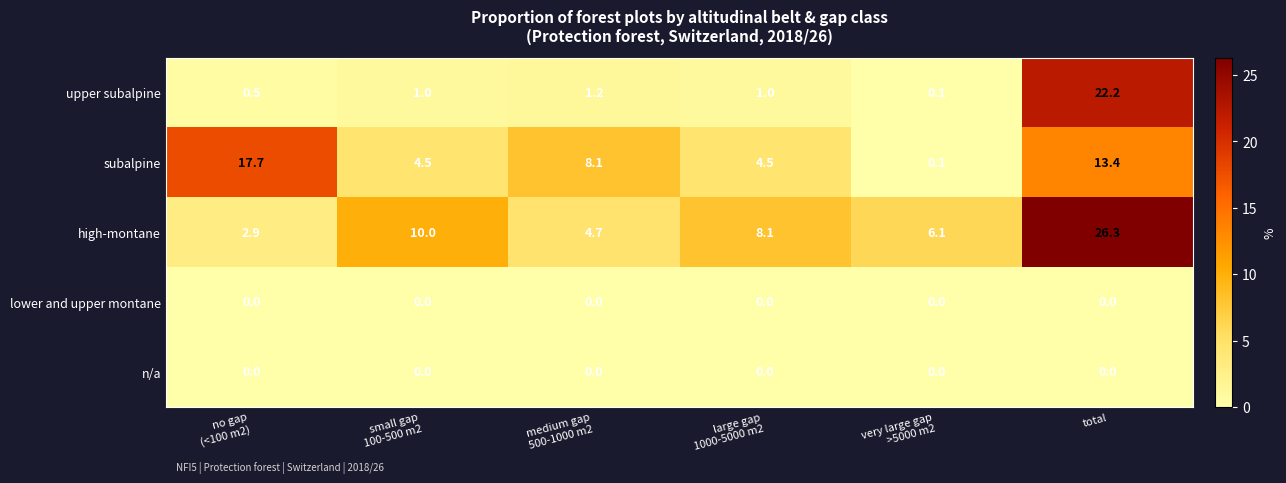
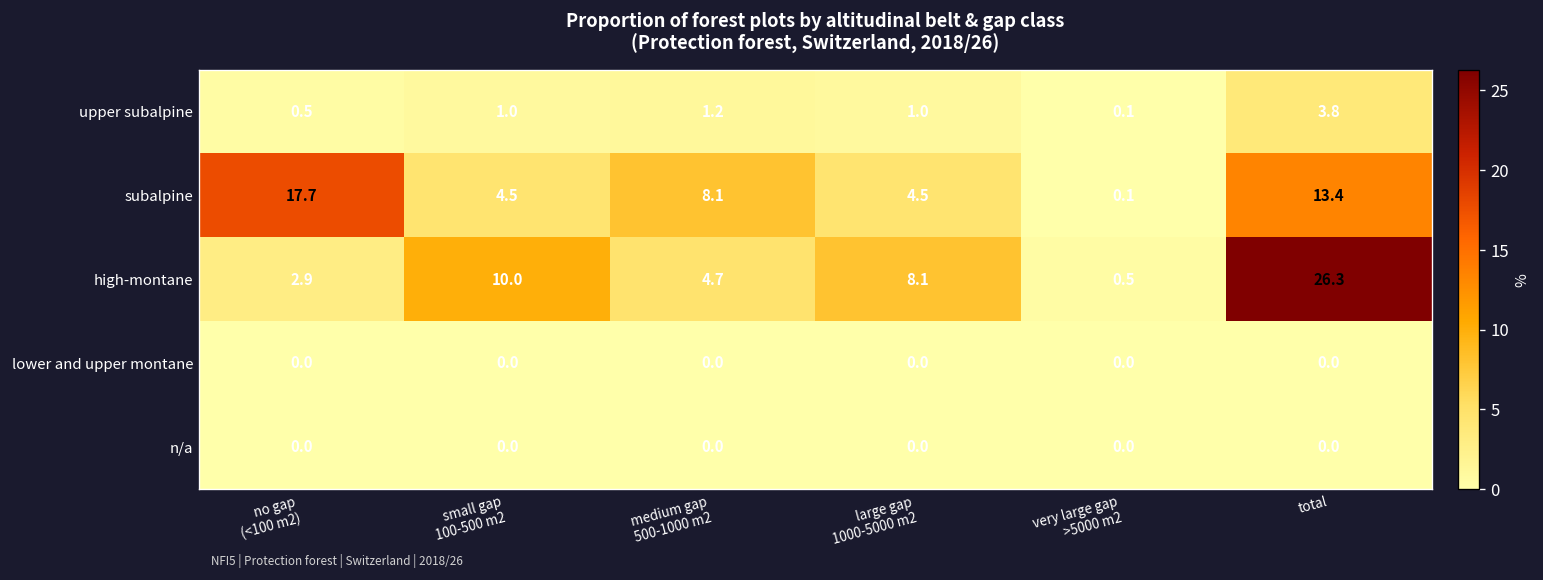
  {
    "upper subalpine": {
      "no gap (<100 m2)": 0.5,
      "small gap 100-500 m2": 1.0,
      "medium gap 500-1000 m2": 1.2,
      "large gap 1000-5000 m2": 1.0,
      "very large gap >5000 m2": 0.1,
-     "total": 22.2
+     "total": 3.8
    },
    "subalpine": {
      "no gap (<100 m2)": 17.7,
      "small gap 100-500 m2": 4.5,
      "medium gap 500-1000 m2": 8.1,
      "large gap 1000-5000 m2": 4.5,
      "very large gap >5000 m2": 0.1,
      "total": 13.4
    },
    "high-montane": {
      "no gap (<100 m2)": 2.9,
      "small gap 100-500 m2": 10.0,
      "medium gap 500-1000 m2": 4.7,
      "large gap 1000-5000 m2": 8.1,
-     "very large gap >5000 m2": 6.1,
+     "very large gap >5000 m2": 0.5,
      "total": 26.3
    },
    "lower and upper montane": {
      "no gap (<100 m2)": 0.0,
      "small gap 100-500 m2": 0.0,
      "medium gap 500-1000 m2": 0.0,
      "large gap 1000-5000 m2": 0.0,
      "very large gap >5000 m2": 0.0,
      "total": 0.0
    },
    "n/a": {
      "no gap (<100 m2)": 0.0,
      "small gap 100-500 m2": 0.0,
      "medium gap 500-1000 m2": 0.0,
      "large gap 1000-5000 m2": 0.0,
      "very large gap >5000 m2": 0.0,
      "total": 0.0
    }
  }
